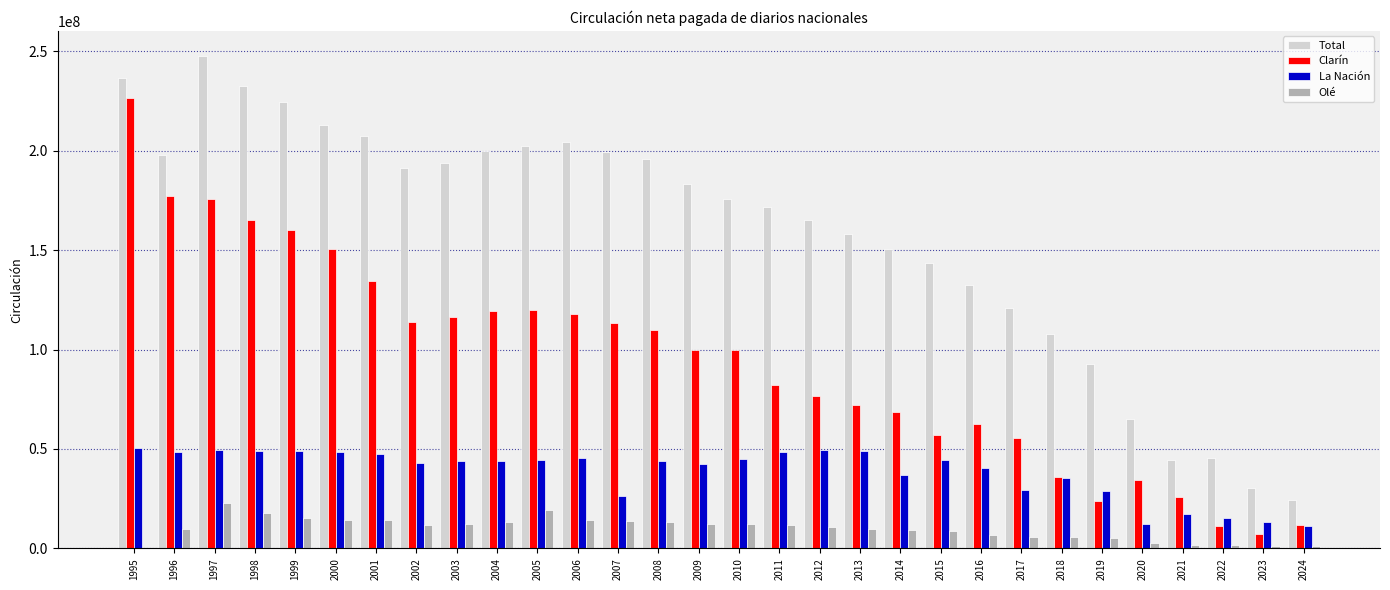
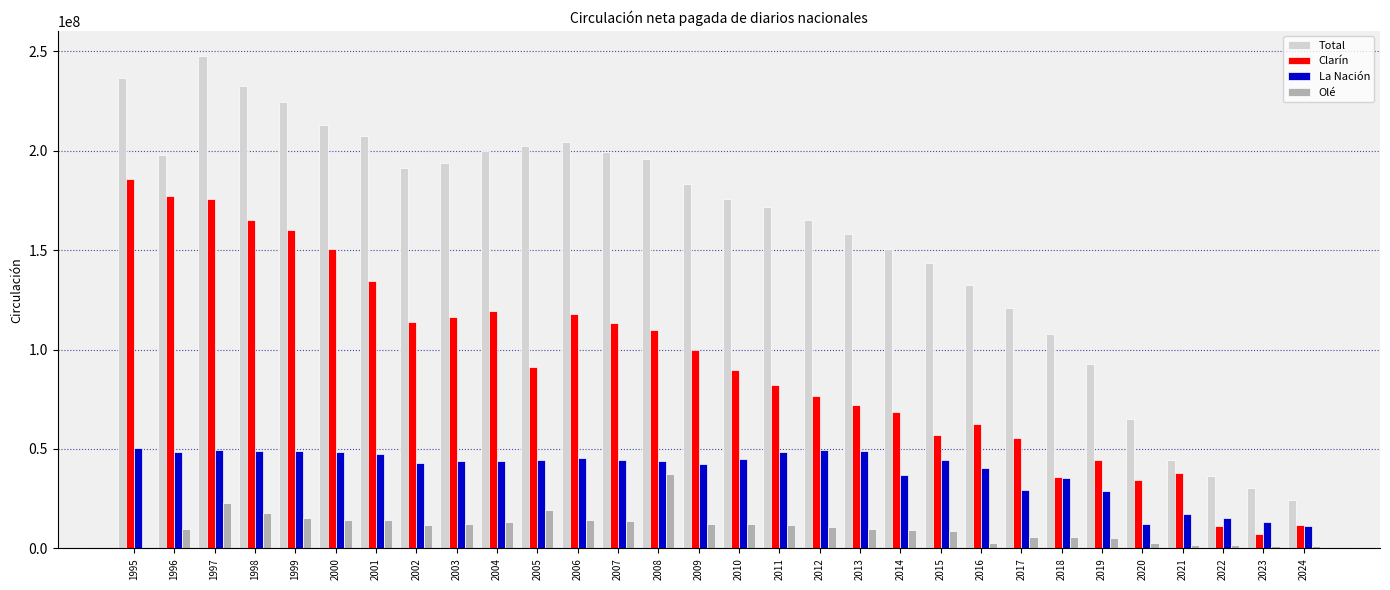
  {
    "Total": {
      "1995": 237000000,
      "1996": 198000000,
      "1997": 248000000,
      "1998": 232000000,
      "1999": 225000000,
      "2000": 213000000,
      "2001": 207000000,
      "2002": 191000000,
      "2003": 194000000,
      "2004": 200000000,
      "2005": 203000000,
      "2006": 204000000,
      "2007": 199000000,
      "2008": 196000000,
      "2009": 183000000,
      "2010": 176000000,
      "2011": 171000000,
      "2012": 165000000,
      "2013": 158000000,
      "2014": 151000000,
      "2015": 144000000,
      "2016": 133000000,
      "2017": 121000000,
      "2018": 108000000,
      "2019": 93000000,
      "2020": 65000000,
      "2021": 44000000,
-     "2022": 45000000,
+     "2022": 36000000,
      "2023": 31000000,
      "2024": 24000000
    },
    "Clarín": {
-     "1995": 227000000,
+     "1995": 186000000,
      "1996": 177000000,
      "1997": 176000000,
      "1998": 165000000,
      "1999": 160000000,
      "2000": 150000000,
      "2001": 134000000,
      "2002": 114000000,
      "2003": 116000000,
      "2004": 119000000,
-     "2005": 120000000,
+     "2005": 91000000,
      "2006": 118000000,
      "2007": 113000000,
      "2008": 110000000,
      "2009": 100000000,
-     "2010": 100000000,
+     "2010": 90000000,
      "2011": 82000000,
      "2012": 77000000,
      "2013": 72000000,
      "2014": 69000000,
      "2015": 57000000,
      "2016": 62000000,
      "2017": 56000000,
      "2018": 36000000,
-     "2019": 24000000,
+     "2019": 44000000,
      "2020": 34000000,
-     "2021": 26000000,
+     "2021": 38000000,
      "2022": 11000000,
      "2023": 7000000,
      "2024": 12000000
    },
    "La Nación": {
      "1995": 51000000,
      "1996": 49000000,
      "1997": 50000000,
      "1998": 49000000,
      "1999": 49000000,
      "2000": 48000000,
      "2001": 47000000,
      "2002": 43000000,
      "2003": 44000000,
      "2004": 44000000,
      "2005": 45000000,
      "2006": 46000000,
-     "2007": 26000000,
+     "2007": 45000000,
      "2008": 44000000,
      "2009": 42000000,
      "2010": 45000000,
      "2011": 48000000,
      "2012": 49000000,
      "2013": 49000000,
      "2014": 37000000,
      "2015": 44000000,
      "2016": 41000000,
      "2017": 29000000,
      "2018": 35000000,
      "2019": 29000000,
      "2020": 12000000,
      "2021": 17000000,
      "2022": 15000000,
      "2023": 14000000,
      "2024": 11000000
    },
    "Olé": {
      "1995": 0,
      "1996": 10000000,
      "1997": 23000000,
      "1998": 18000000,
      "1999": 15000000,
      "2000": 14000000,
      "2001": 14000000,
      "2002": 12000000,
      "2003": 12000000,
      "2004": 13000000,
      "2005": 19000000,
      "2006": 14000000,
      "2007": 14000000,
-     "2008": 13000000,
+     "2008": 37000000,
      "2009": 12000000,
      "2010": 12000000,
      "2011": 12000000,
      "2012": 11000000,
      "2013": 10000000,
      "2014": 9000000,
      "2015": 9000000,
-     "2016": 7000000,
+     "2016": 3000000,
      "2017": 6000000,
      "2018": 6000000,
      "2019": 5000000,
      "2020": 3000000,
      "2021": 2000000,
      "2022": 2000000
    }
  }
